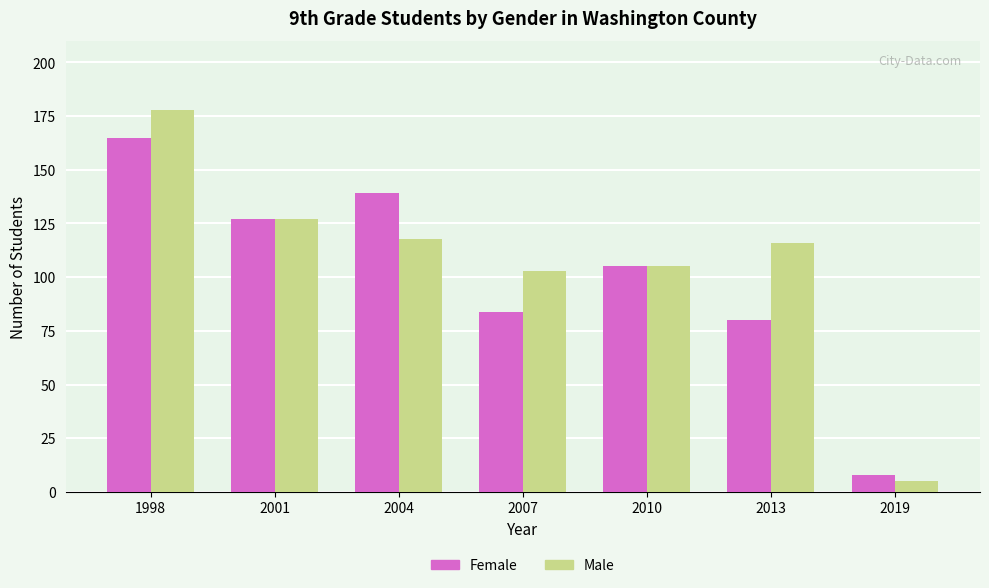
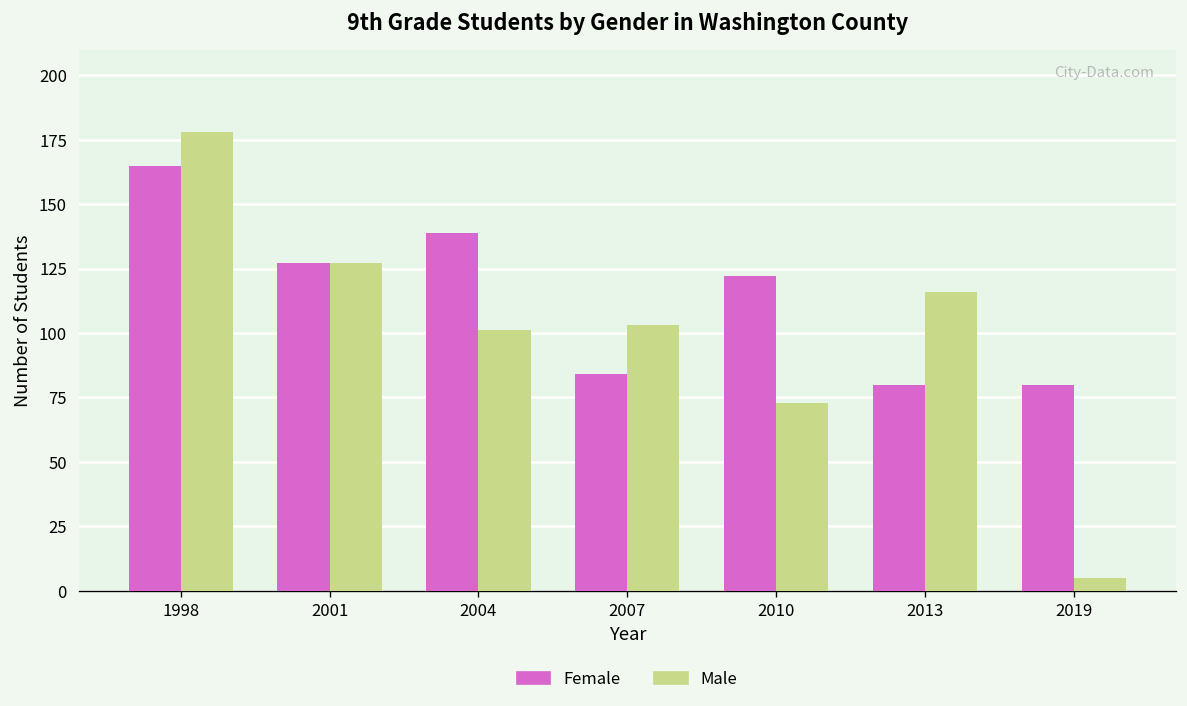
  {
    "Female": {
      "1998": 165,
      "2001": 127,
      "2004": 139,
      "2007": 84,
-     "2010": 105,
+     "2010": 122,
      "2013": 80,
-     "2019": 8
+     "2019": 80
    },
    "Male": {
      "1998": 178,
      "2001": 127,
-     "2004": 118,
+     "2004": 101,
      "2007": 103,
-     "2010": 105,
+     "2010": 73,
      "2013": 116,
      "2019": 5
    }
  }
